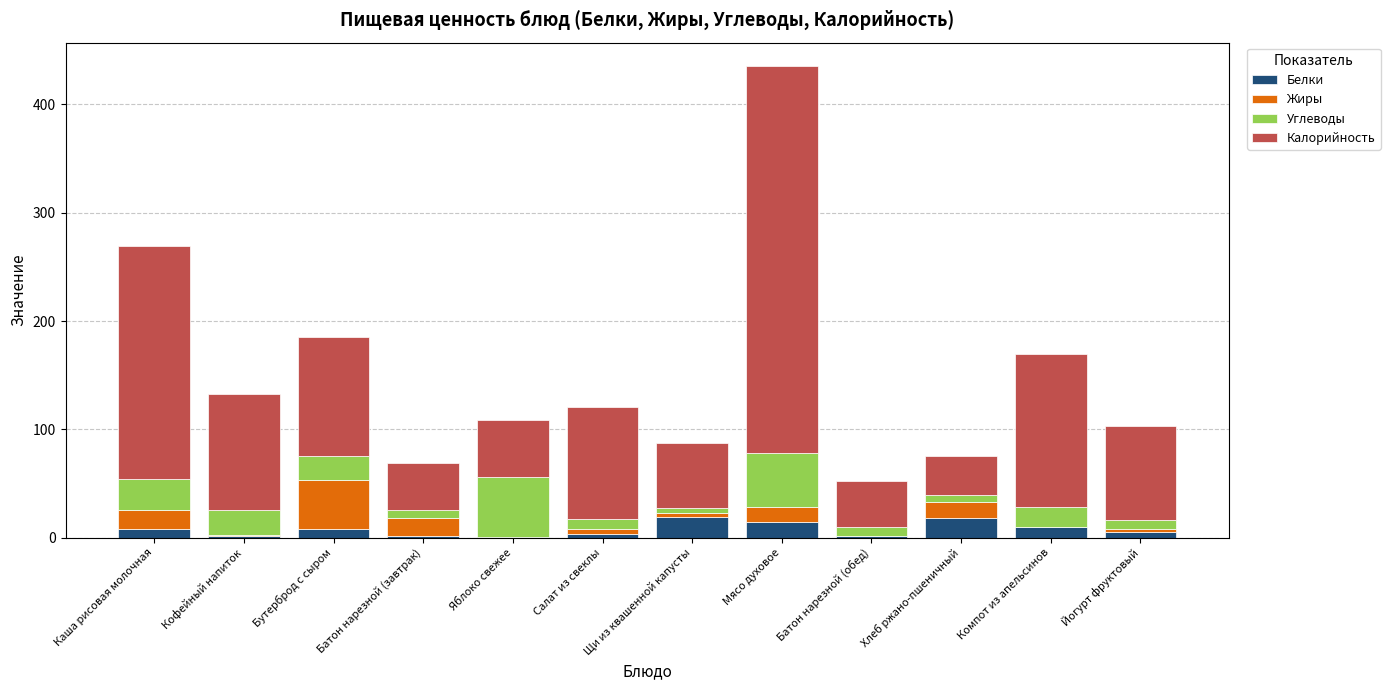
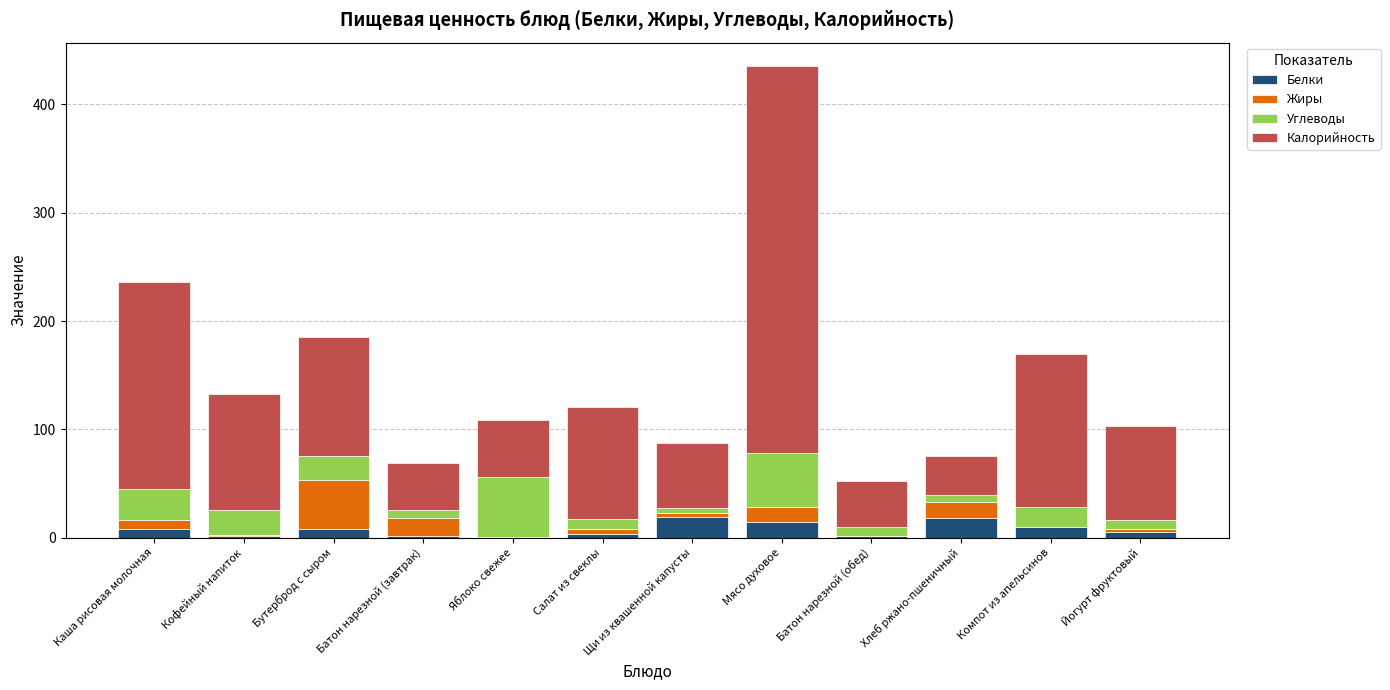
  {
    "Белки": {
      "Каша рисовая молочная": 8,
      "Бутерброд с сыром": 8,
      "Салат из свеклы": 3,
      "Щи из квашенной капусты": 19,
      "Мясо духовое": 14,
      "Хлеб ржано-пшеничный": 18,
      "Компот из апельсинов": 10,
      "Йогурт фруктовый": 5
    },
    "Жиры": {
-     "Каша рисовая молочная": 18,
+     "Каша рисовая молочная": 8,
      "Бутерброд с сыром": 45,
      "Батон нарезной (завтрак)": 17,
      "Салат из свеклы": 5,
      "Щи из квашенной капусты": 4,
      "Мясо духовое": 14,
      "Хлеб ржано-пшеничный": 14,
      "Йогурт фруктовый": 3
    },
    "Углеводы": {
      "Каша рисовая молочная": 29,
      "Кофейный напиток": 22,
      "Бутерброд с сыром": 22,
      "Батон нарезной (завтрак)": 8,
      "Яблоко свежее": 55,
      "Салат из свеклы": 9,
      "Щи из квашенной капусты": 4,
      "Мясо духовое": 50,
      "Батон нарезной (обед)": 8,
      "Хлеб ржано-пшеничный": 7,
      "Компот из апельсинов": 18,
      "Йогурт фруктовый": 9
    },
    "Калорийность": {
-     "Каша рисовая молочная": 215,
+     "Каша рисовая молочная": 191,
      "Кофейный напиток": 107,
      "Бутерброд с сыром": 110,
      "Батон нарезной (завтрак)": 43,
      "Яблоко свежее": 52,
      "Салат из свеклы": 103,
      "Щи из квашенной капусты": 60,
      "Мясо духовое": 357,
      "Батон нарезной (обед)": 43,
      "Хлеб ржано-пшеничный": 36,
      "Компот из апельсинов": 141,
      "Йогурт фруктовый": 87
    }
  }
